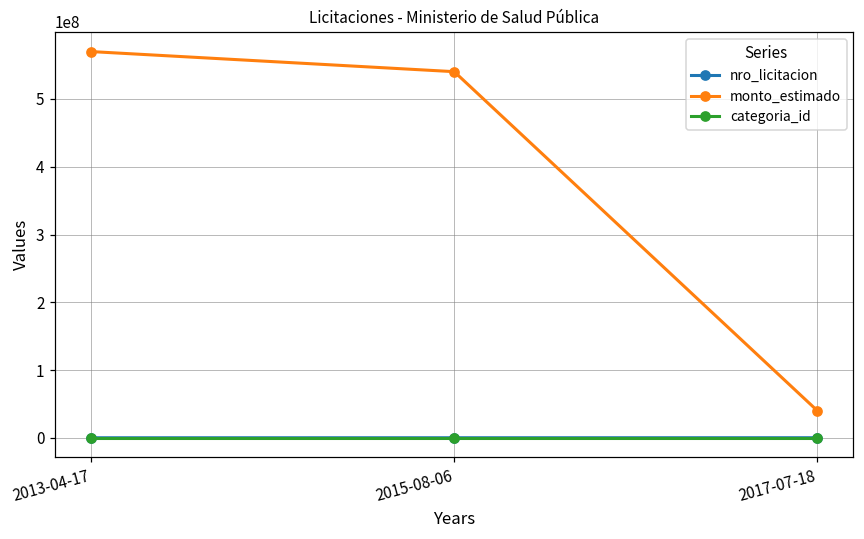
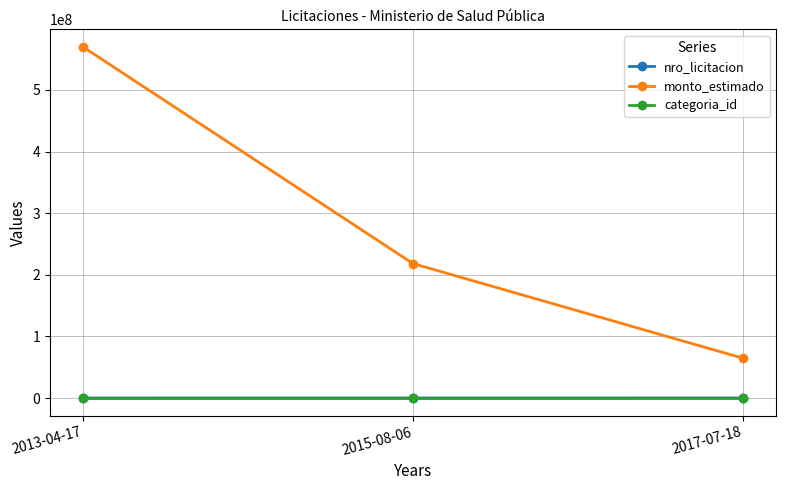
  {
    "categoria_id": {
      "2013-04-17": 0,
      "2015-08-06": 0,
      "2017-07-18": 0
    },
    "monto_estimado": {
      "2013-04-17": 570000000,
-     "2015-08-06": 540000000,
-     "2017-07-18": 40000000
+     "2015-08-06": 220000000,
+     "2017-07-18": 60000000
    }
  }
